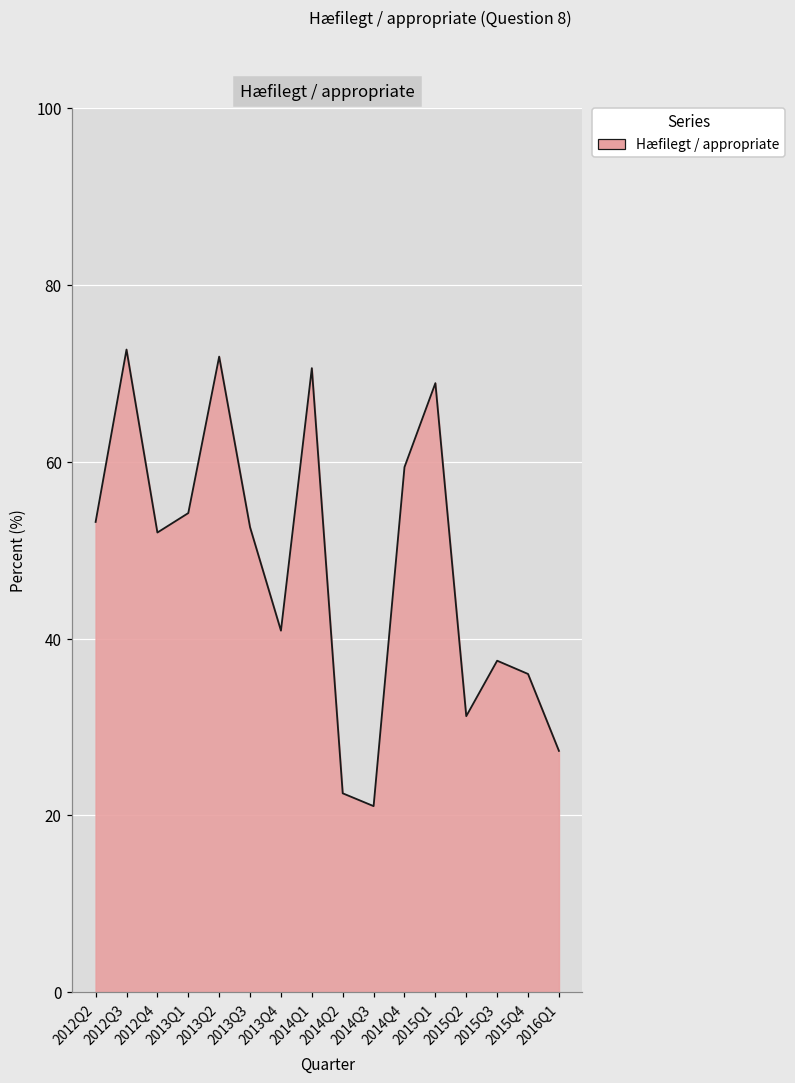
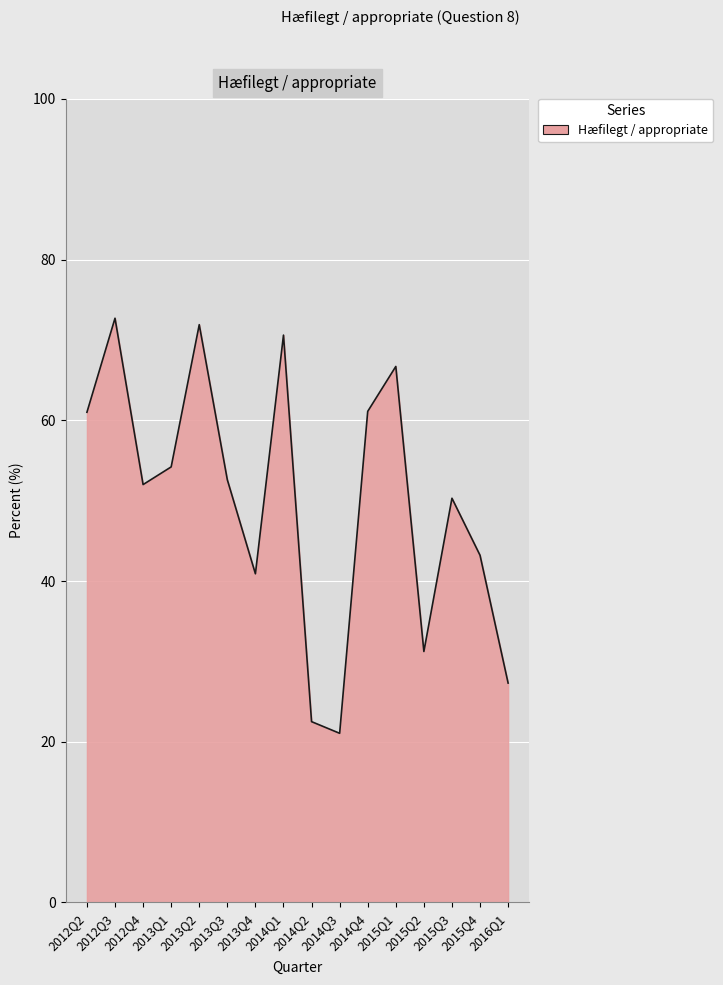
  {
-   "2012Q2": 53,
+   "2012Q2": 61,
    "2012Q3": 73,
    "2012Q4": 52,
    "2013Q1": 54,
    "2013Q2": 72,
    "2013Q3": 53,
    "2013Q4": 41,
    "2014Q1": 71,
    "2014Q2": 23,
    "2014Q3": 21,
-   "2014Q4": 59,
-   "2015Q1": 69,
+   "2014Q4": 61,
+   "2015Q1": 67,
    "2015Q2": 31,
-   "2015Q3": 38,
-   "2015Q4": 36,
+   "2015Q3": 50,
+   "2015Q4": 43,
    "2016Q1": 27
  }
